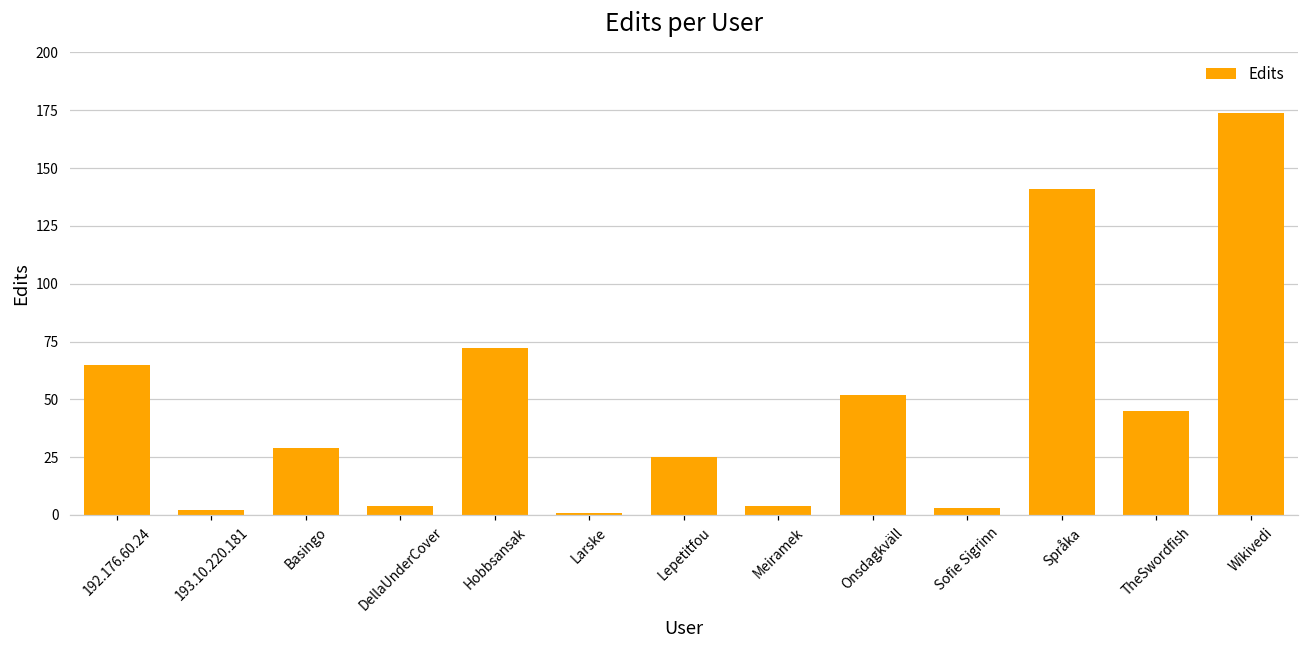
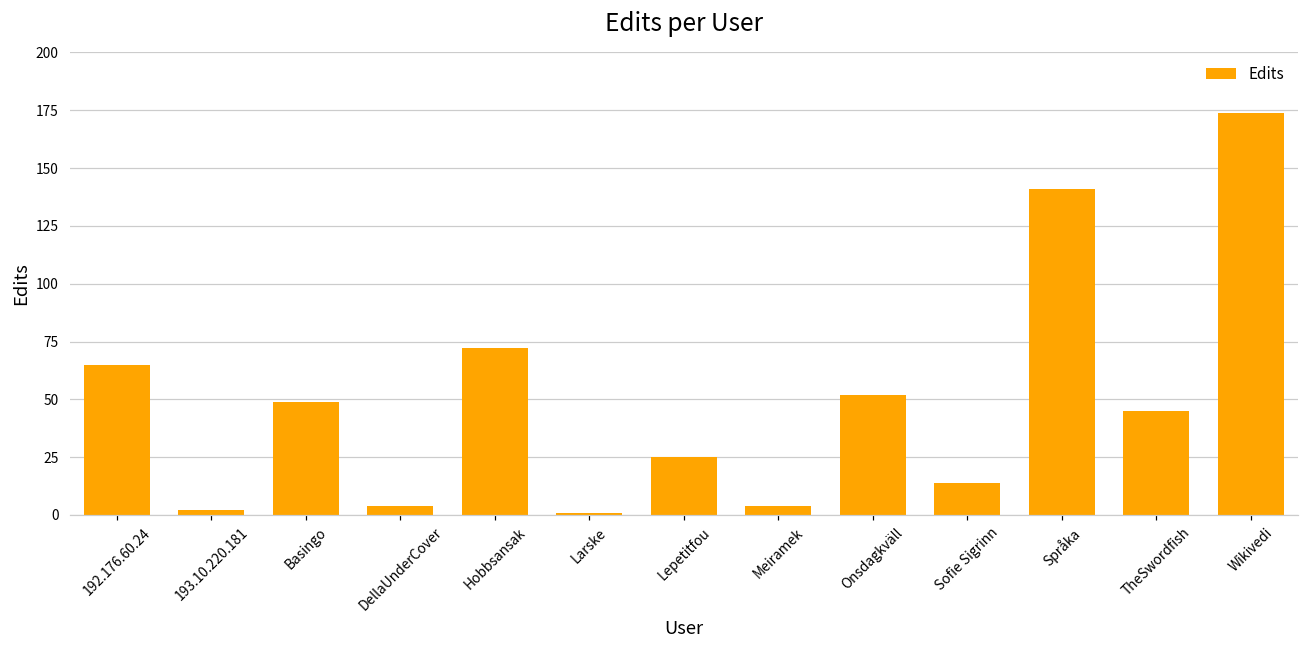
  {
    "192.176.60.24": 65,
    "193.10.220.181": 2,
-   "Basingo": 29,
+   "Basingo": 49,
    "DellaUnderCover": 4,
    "Hobbsansak": 72,
    "Lepetitfou": 25,
    "Meiramek": 4,
    "Onsdagkväll": 52,
-   "Sofie Sigrinn": 3,
+   "Sofie Sigrinn": 14,
    "Språka": 141,
    "TheSwordfish": 45,
    "Wikivedi": 174
  }
